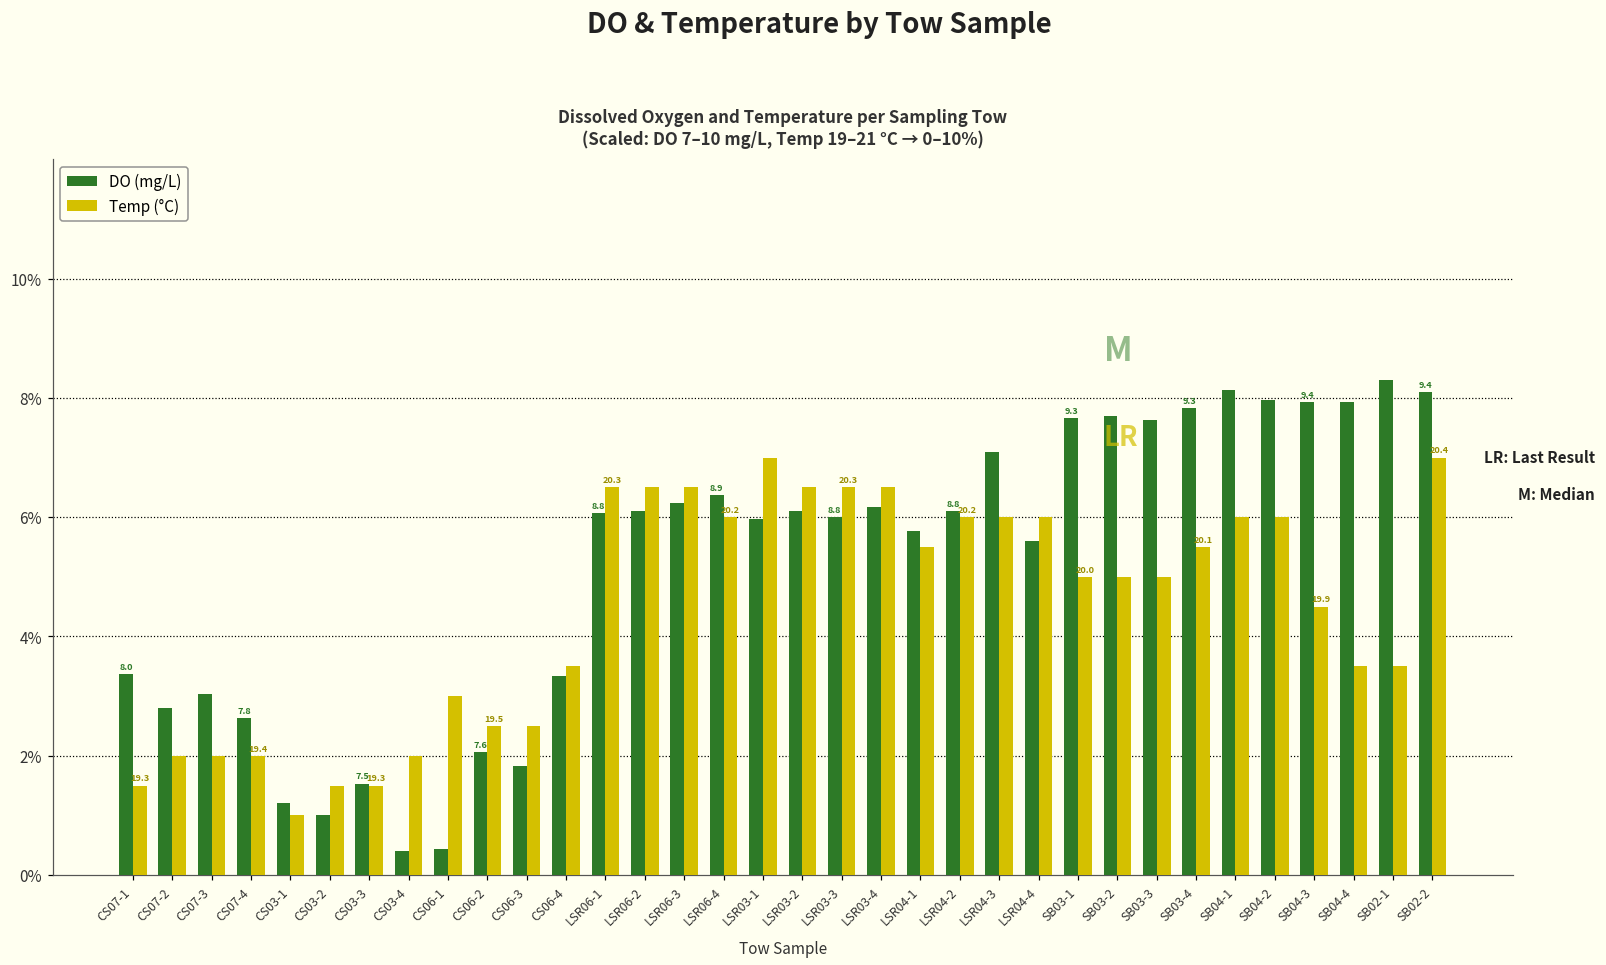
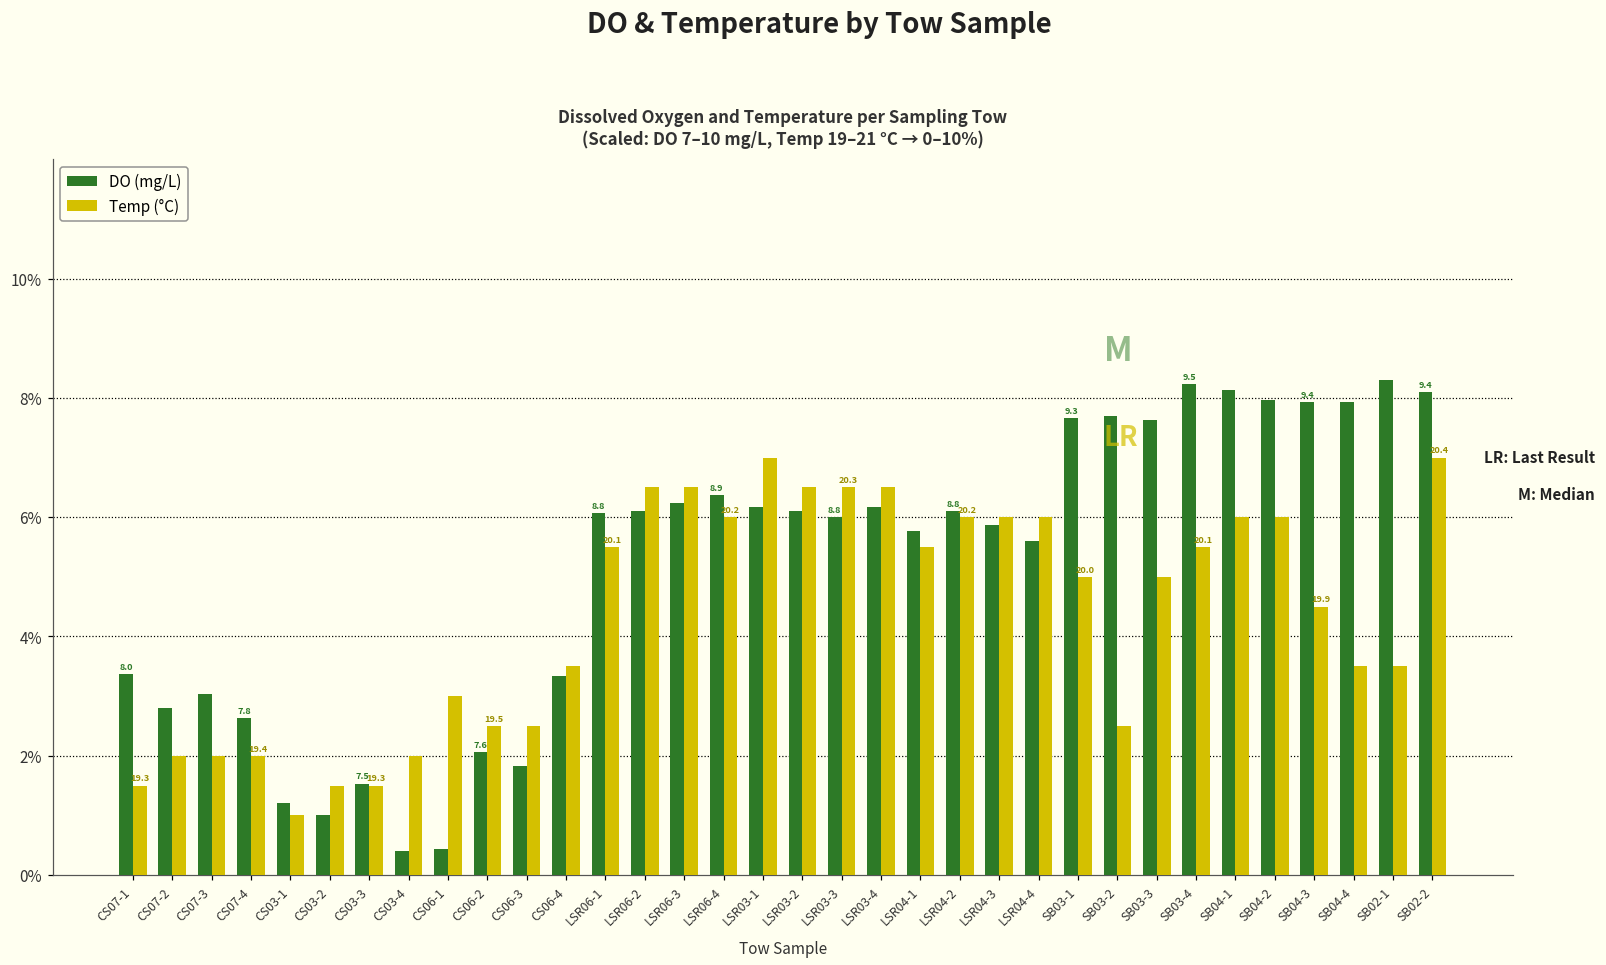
  {
    "DO (mg/L)": {
-     "LSR03-1": "6.0%",
-     "LSR04-3": "7.1%",
-     "SB03-4": "9.3"
+     "LSR03-1": "6.2%",
+     "LSR04-3": "5.9%",
+     "SB03-4": "9.5"
    },
    "Temp (°C)": {
-     "LSR06-1": "20.3",
-     "SB03-2": "5.0%"
+     "LSR06-1": "20.1",
+     "SB03-2": "2.5%"
    }
  }
